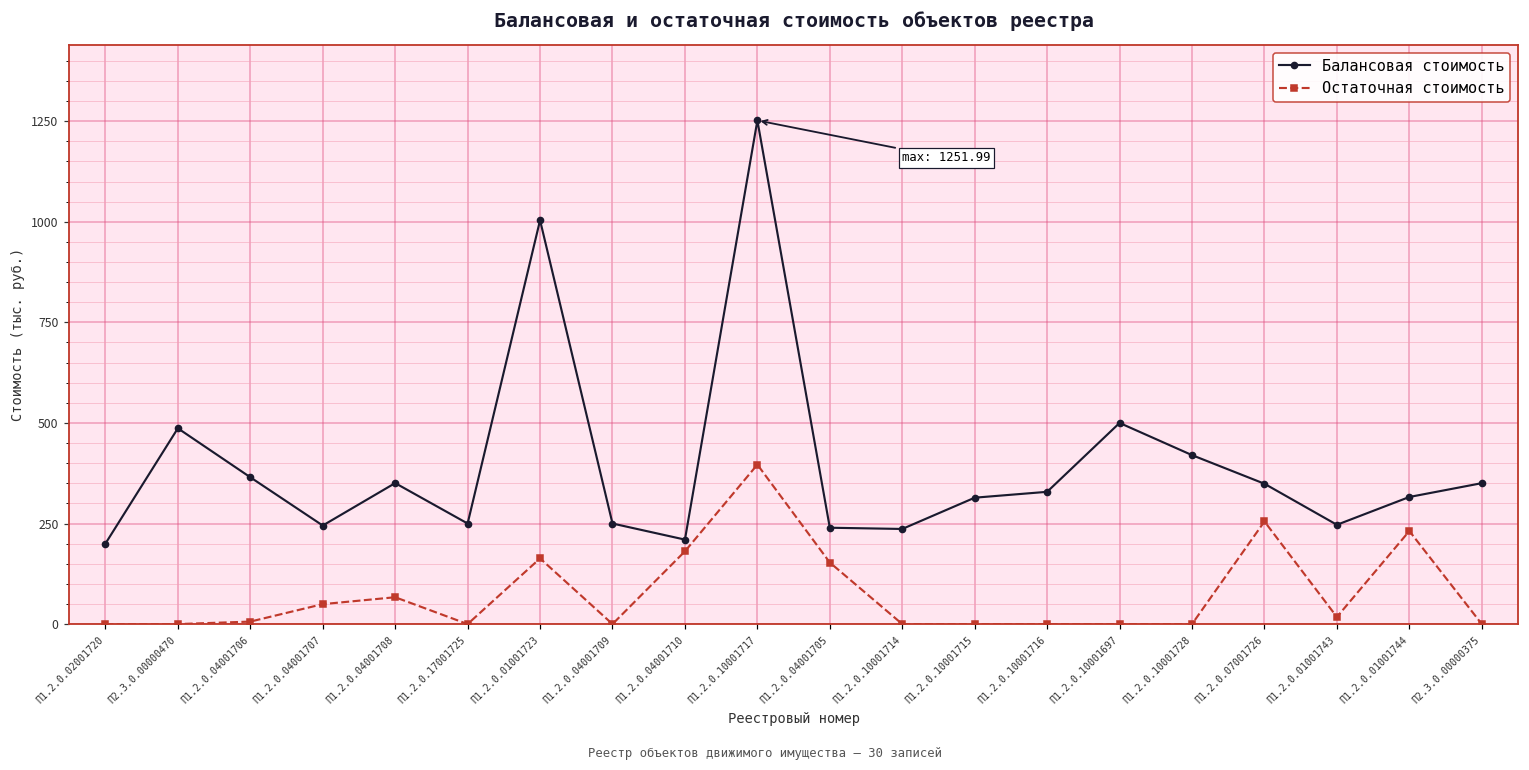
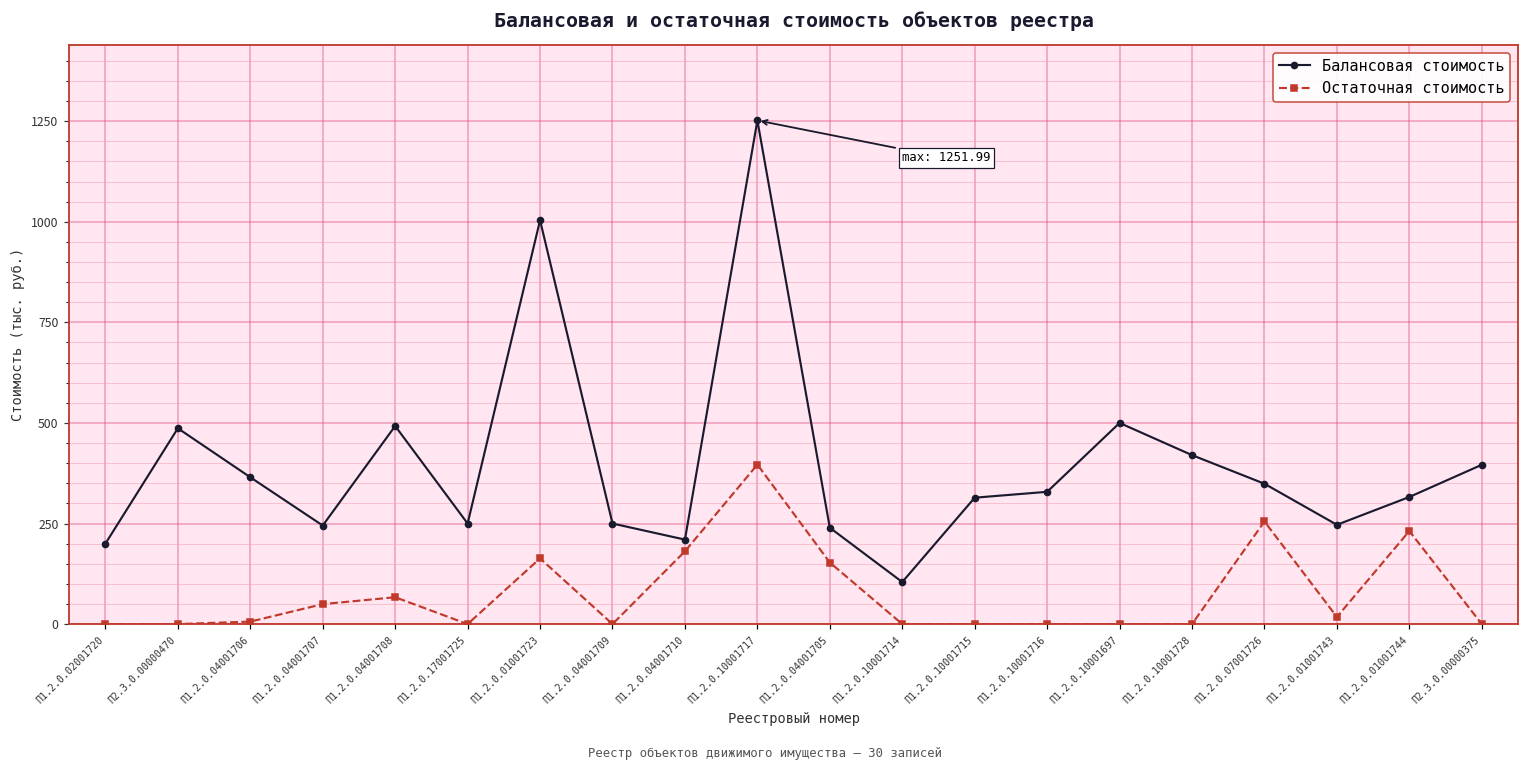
  {
    "Балансовая стоимость": {
      "П1.2.0.02001720": 200,
      "П2.3.0.00000470": 490,
      "П1.2.0.04001706": 370,
      "П1.2.0.04001707": 250,
-     "П1.2.0.04001708": 350,
+     "П1.2.0.04001708": 490,
      "П1.2.0.17001725": 250,
      "П1.2.0.01001723": 1000,
      "П1.2.0.04001709": 250,
      "П1.2.0.04001710": 210,
      "П1.2.0.04001705": 240,
-     "П1.2.0.10001714": 240,
+     "П1.2.0.10001714": 100,
      "П1.2.0.10001715": 310,
      "П1.2.0.10001716": 330,
      "П1.2.0.10001697": 500,
      "П1.2.0.10001728": 420,
      "П1.2.0.07001726": 350,
      "П1.2.0.01001743": 250,
      "П1.2.0.01001744": 320,
-     "П2.3.0.00000375": 350
+     "П2.3.0.00000375": 400
    },
    "Остаточная стоимость": {
      "П1.2.0.02001720": 0,
      "П2.3.0.00000470": 0,
      "П1.2.0.04001706": 10,
      "П1.2.0.04001707": 50,
      "П1.2.0.04001708": 70,
      "П1.2.0.17001725": 0,
      "П1.2.0.01001723": 160,
      "П1.2.0.04001709": 0,
      "П1.2.0.04001710": 180,
      "П1.2.0.10001717": 400,
      "П1.2.0.04001705": 150,
      "П1.2.0.10001714": 0,
      "П1.2.0.10001715": 0,
      "П1.2.0.10001716": 0,
      "П1.2.0.10001697": 0,
      "П1.2.0.10001728": 0,
      "П1.2.0.07001726": 260,
      "П1.2.0.01001743": 20,
      "П1.2.0.01001744": 230,
      "П2.3.0.00000375": 0
    }
  }
